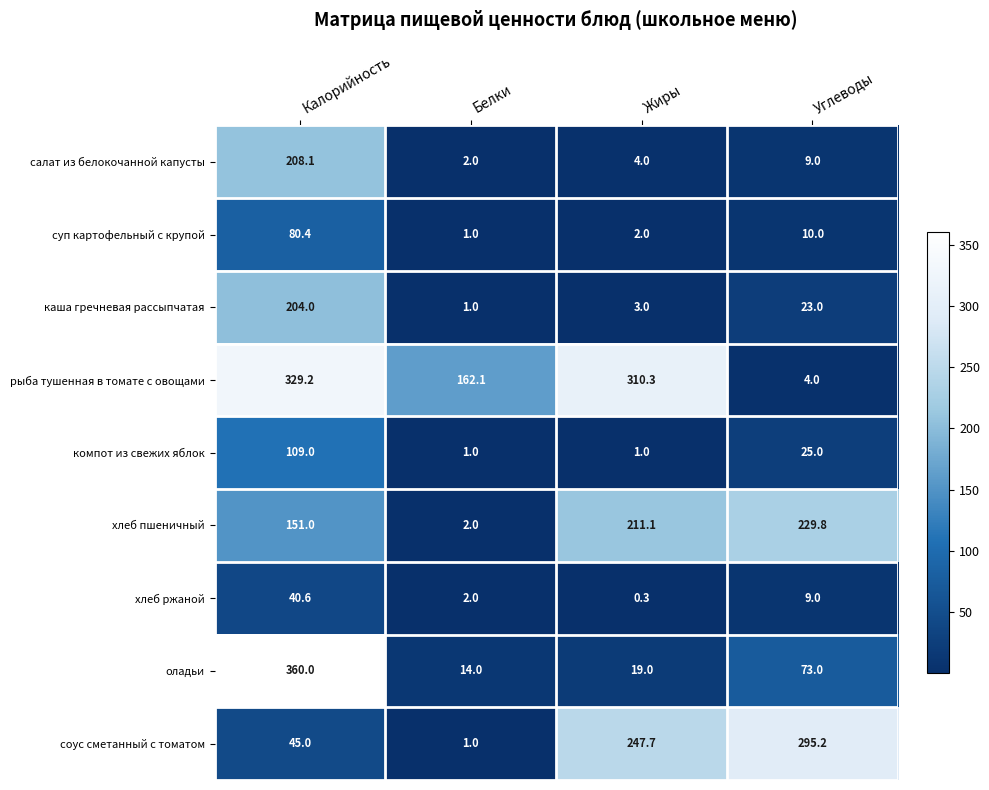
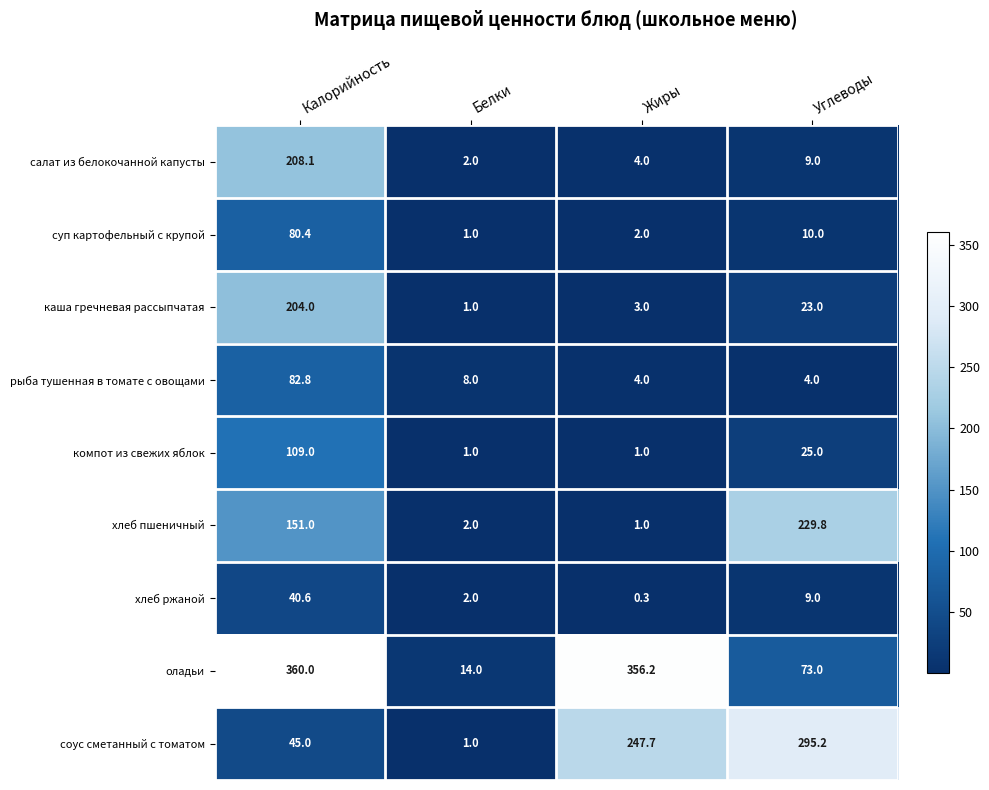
  {
    "салат из белокочанной капусты": {
      "Калорийность": 208.1,
      "Белки": 2.0,
      "Жиры": 4.0,
      "Углеводы": 9.0
    },
    "суп картофельный с крупой": {
      "Калорийность": 80.4,
      "Белки": 1.0,
      "Жиры": 2.0,
      "Углеводы": 10.0
    },
    "каша гречневая рассыпчатая": {
      "Калорийность": 204.0,
      "Белки": 1.0,
      "Жиры": 3.0,
      "Углеводы": 23.0
    },
    "рыба тушенная в томате с овощами": {
-     "Калорийность": 329.2,
-     "Белки": 162.1,
-     "Жиры": 310.3,
+     "Калорийность": 82.8,
+     "Белки": 8.0,
+     "Жиры": 4.0,
      "Углеводы": 4.0
    },
    "компот из свежих яблок": {
      "Калорийность": 109.0,
      "Белки": 1.0,
      "Жиры": 1.0,
      "Углеводы": 25.0
    },
    "хлеб пшеничный": {
      "Калорийность": 151.0,
      "Белки": 2.0,
-     "Жиры": 211.1,
+     "Жиры": 1.0,
      "Углеводы": 229.8
    },
    "хлеб ржаной": {
      "Калорийность": 40.6,
      "Белки": 2.0,
      "Жиры": 0.3,
      "Углеводы": 9.0
    },
    "оладьи": {
      "Калорийность": 360.0,
      "Белки": 14.0,
-     "Жиры": 19.0,
+     "Жиры": 356.2,
      "Углеводы": 73.0
    },
    "соус сметанный с томатом": {
      "Калорийность": 45.0,
      "Белки": 1.0,
      "Жиры": 247.7,
      "Углеводы": 295.2
    }
  }
